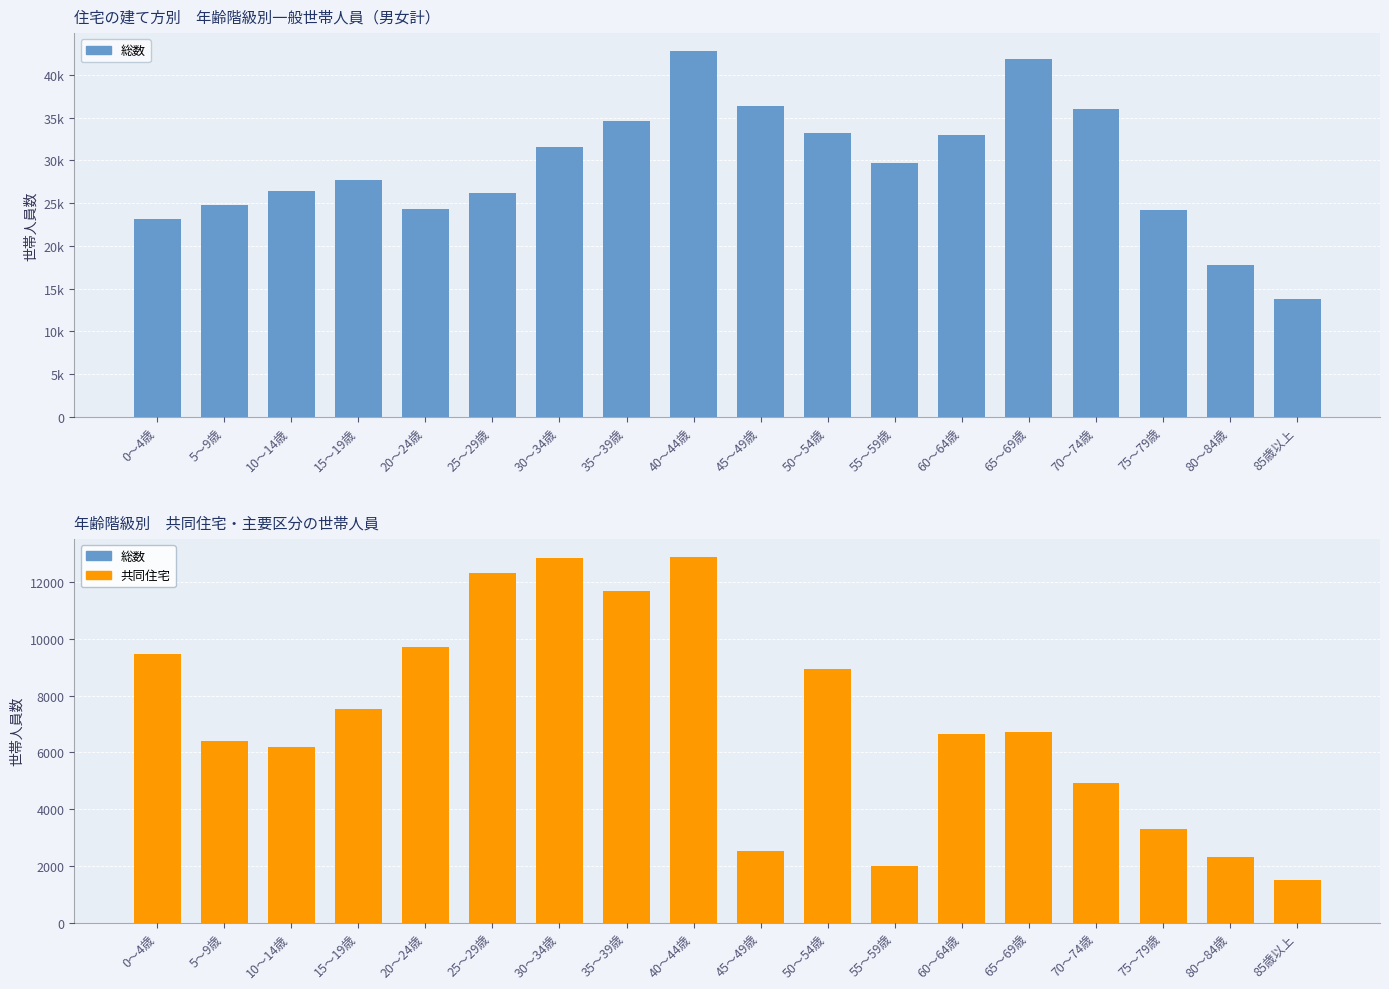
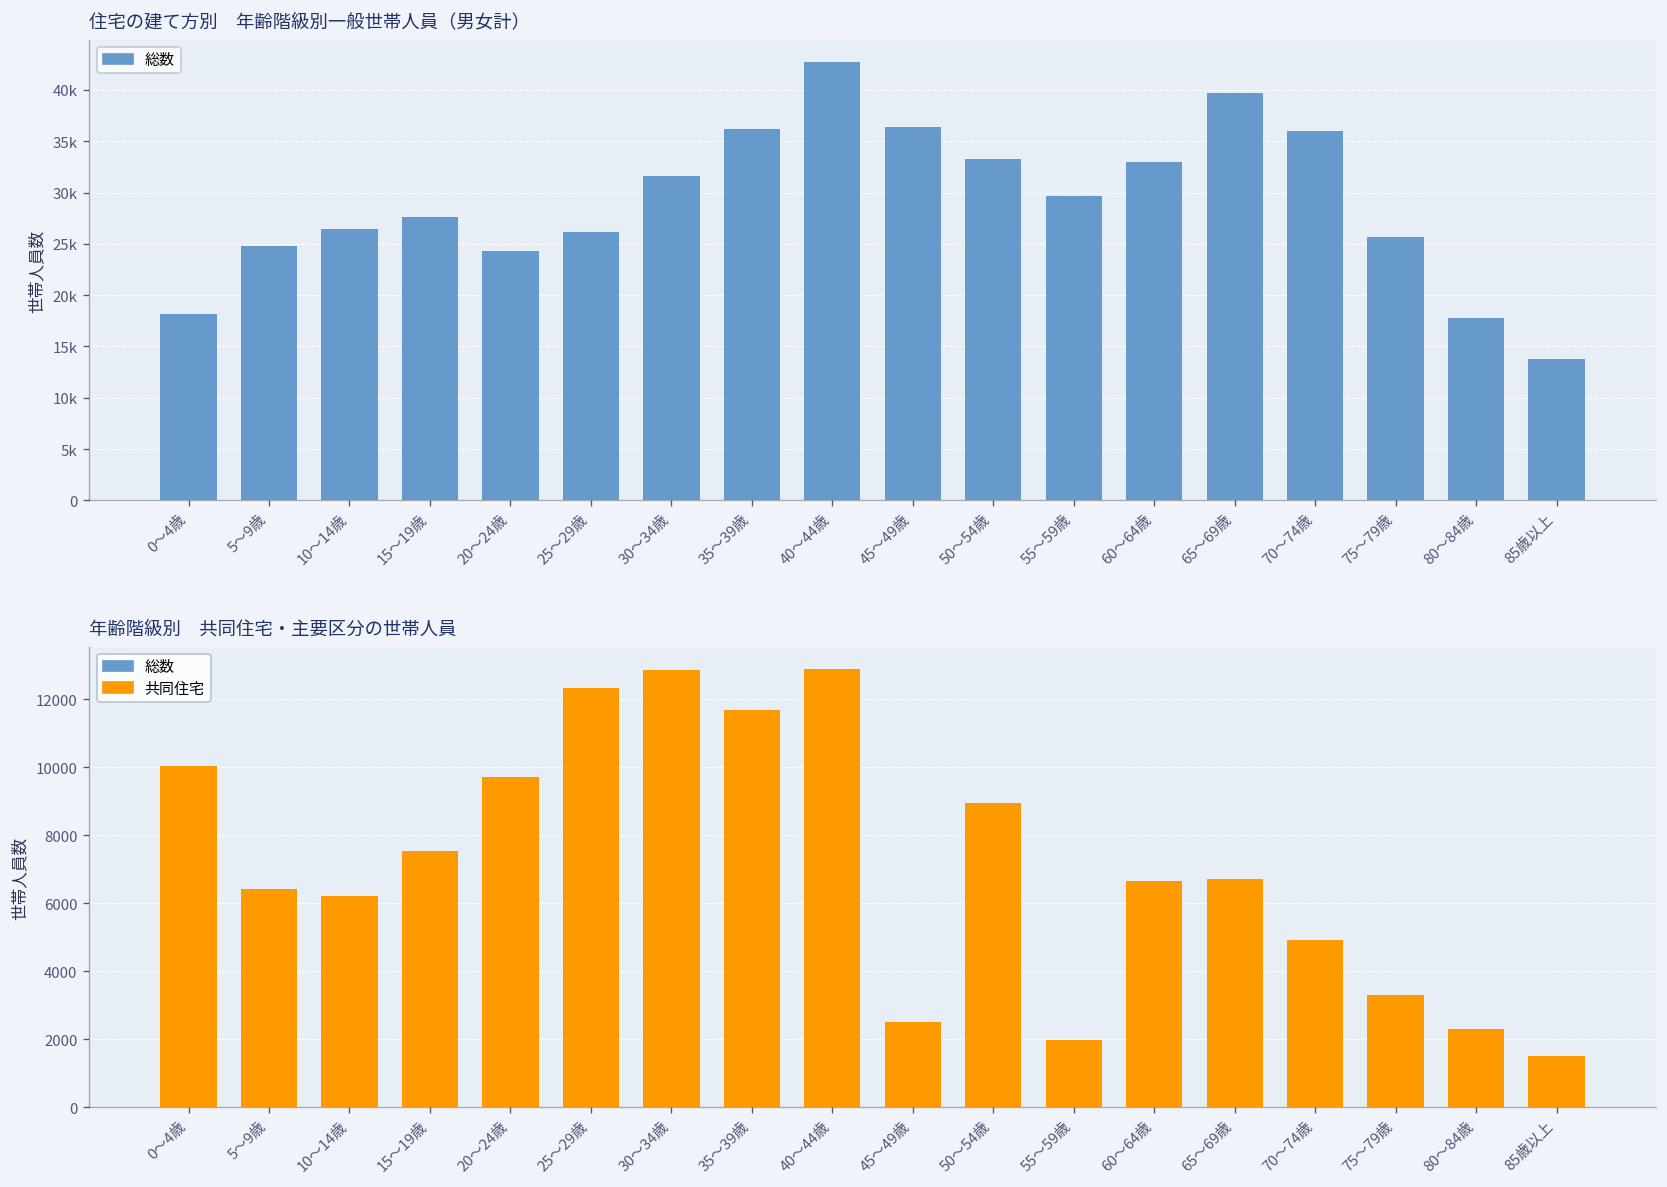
  {
    "住宅の建て方別 年齢階級別一般世帯人員（男女計）": {
-     "0～4歳": 23000,
+     "0～4歳": 18000,
      "5～9歳": 25000,
      "10～14歳": 26000,
      "15～19歳": 28000,
      "20～24歳": 24000,
      "25～29歳": 26000,
      "30～34歳": 32000,
-     "35～39歳": 35000,
+     "35～39歳": 36000,
      "40～44歳": 43000,
      "45～49歳": 36000,
      "50～54歳": 33000,
      "55～59歳": 30000,
      "60～64歳": 33000,
-     "65～69歳": 42000,
+     "65～69歳": 40000,
      "70～74歳": 36000,
-     "75～79歳": 24000,
+     "75～79歳": 26000,
      "80～84歳": 18000,
      "85歳以上": 14000
    },
    "年齢階級別 共同住宅・主要区分の世帯人員": {
-     "0～4歳": 9500,
+     "0～4歳": 10000,
      "5～9歳": 6400,
      "10～14歳": 6200,
      "15～19歳": 7500,
      "20～24歳": 9700,
      "25～29歳": 12300,
      "30～34歳": 12800,
      "35～39歳": 11700,
      "40～44歳": 12900,
      "45～49歳": 2500,
      "50～54歳": 8900,
      "55～59歳": 2000,
      "60～64歳": 6700,
      "65～69歳": 6700,
      "70～74歳": 4900,
      "75～79歳": 3300,
      "80～84歳": 2300,
      "85歳以上": 1500
    }
  }
